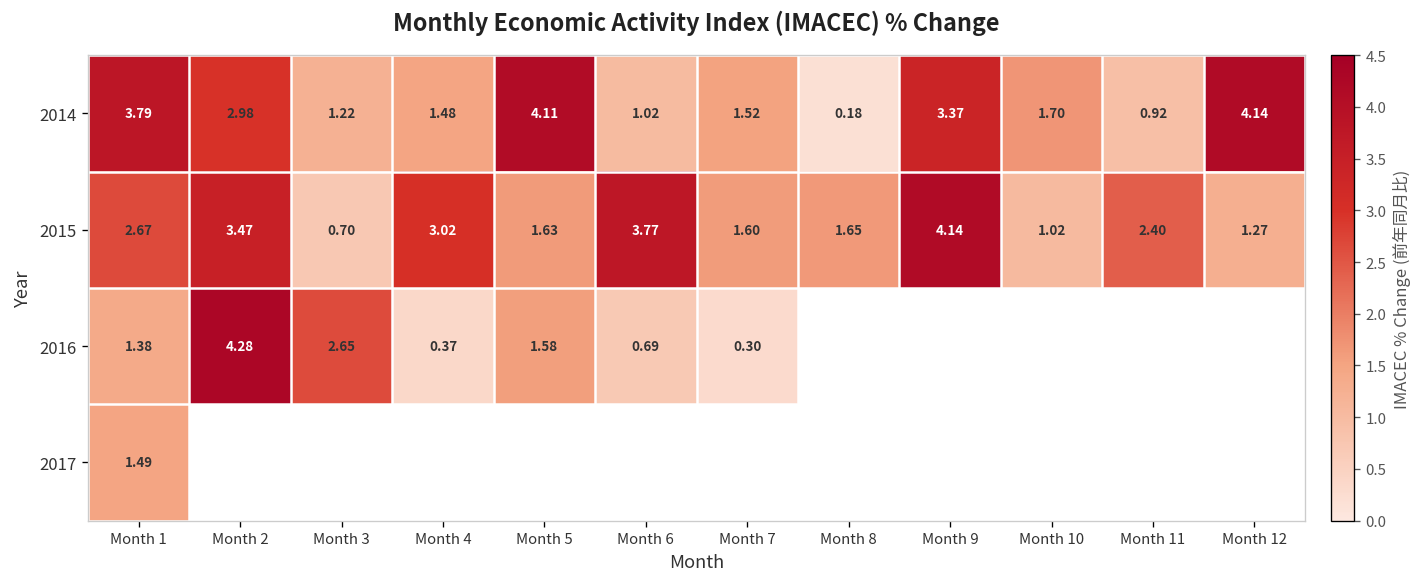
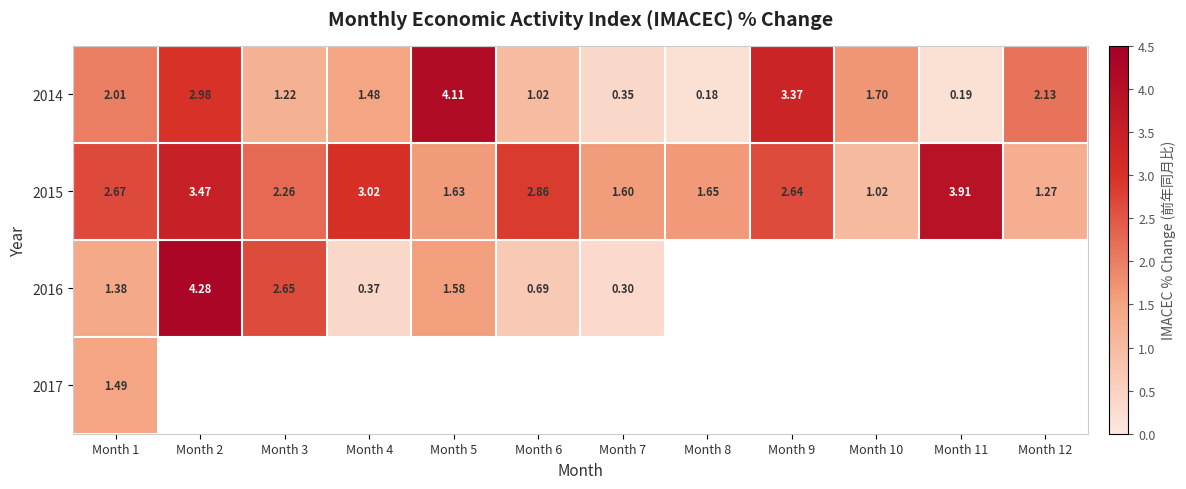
  {
    "2014": {
-     "Month 1": 3.79,
+     "Month 1": 2.01,
      "Month 2": 2.98,
      "Month 3": 1.22,
      "Month 4": 1.48,
      "Month 5": 4.11,
      "Month 6": 1.02,
-     "Month 7": 1.52,
+     "Month 7": 0.35,
      "Month 8": 0.18,
      "Month 9": 3.37,
      "Month 10": 1.70,
-     "Month 11": 0.92,
-     "Month 12": 4.14
+     "Month 11": 0.19,
+     "Month 12": 2.13
    },
    "2015": {
      "Month 1": 2.67,
      "Month 2": 3.47,
-     "Month 3": 0.70,
+     "Month 3": 2.26,
      "Month 4": 3.02,
      "Month 5": 1.63,
-     "Month 6": 3.77,
+     "Month 6": 2.86,
      "Month 7": 1.60,
      "Month 8": 1.65,
-     "Month 9": 4.14,
+     "Month 9": 2.64,
      "Month 10": 1.02,
-     "Month 11": 2.40,
+     "Month 11": 3.91,
      "Month 12": 1.27
    },
    "2016": {
      "Month 1": 1.38,
      "Month 2": 4.28,
      "Month 3": 2.65,
      "Month 4": 0.37,
      "Month 5": 1.58,
      "Month 6": 0.69,
      "Month 7": 0.30
    },
    "2017": {
      "Month 1": 1.49
    }
  }
